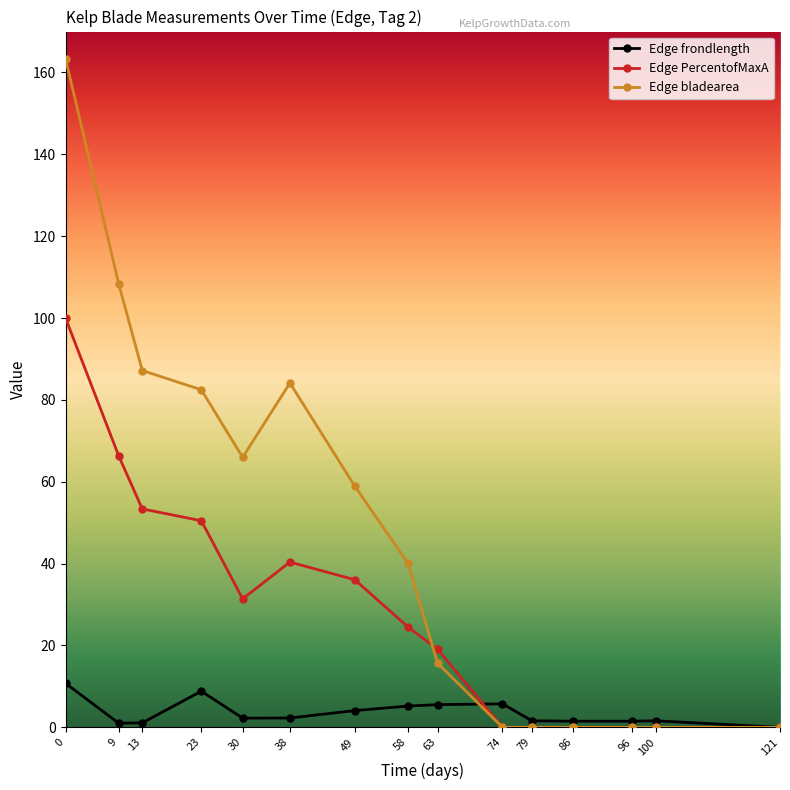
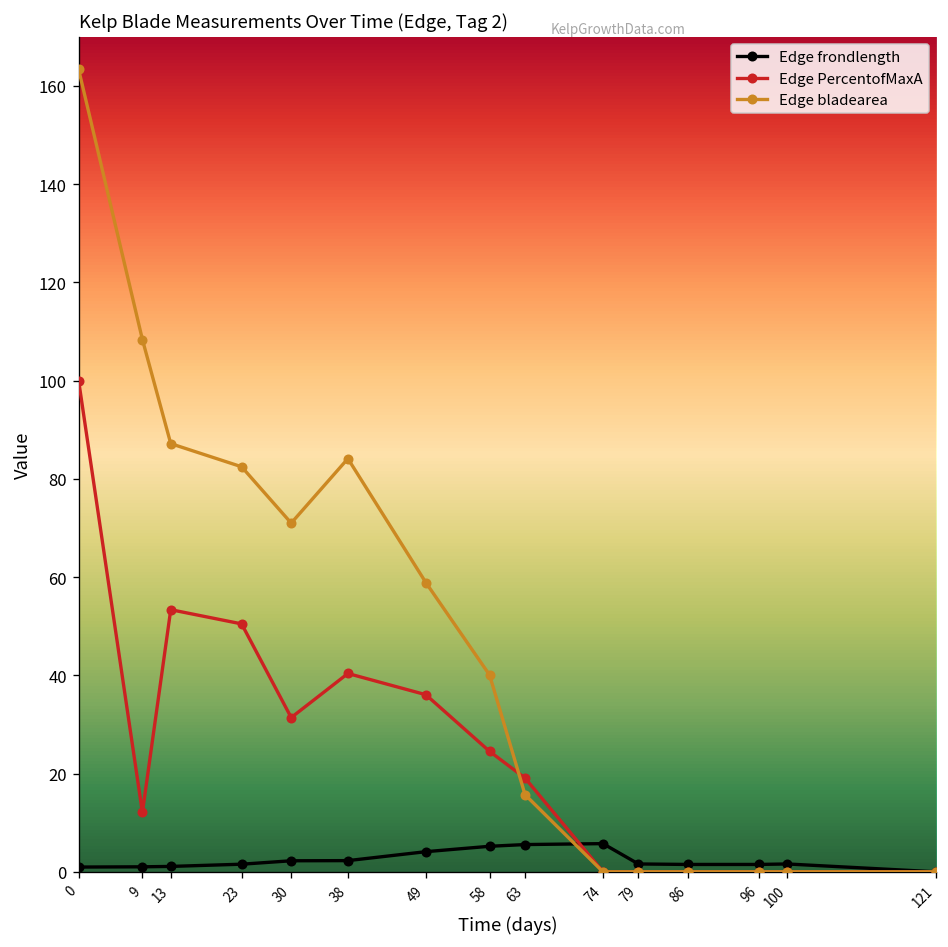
  {
    "Edge frondlength": {
-     "0": 11,
+     "0": 1,
      "9": 1,
      "13": 1,
-     "23": 9,
+     "23": 2,
      "30": 2,
      "38": 2,
      "49": 4,
      "58": 5,
      "63": 6,
      "74": 6,
      "79": 2,
      "86": 2,
      "96": 2,
      "100": 2
    },
    "Edge PercentofMaxA": {
      "0": 100,
-     "9": 66,
+     "9": 12,
      "13": 53,
      "23": 50,
      "30": 31,
      "38": 40,
      "49": 36,
      "58": 25,
      "63": 19
    },
    "Edge bladearea": {
      "0": 163,
      "9": 108,
      "13": 87,
      "23": 82,
-     "30": 66,
+     "30": 71,
      "38": 84,
      "49": 59,
      "58": 40,
      "63": 16
    }
  }
